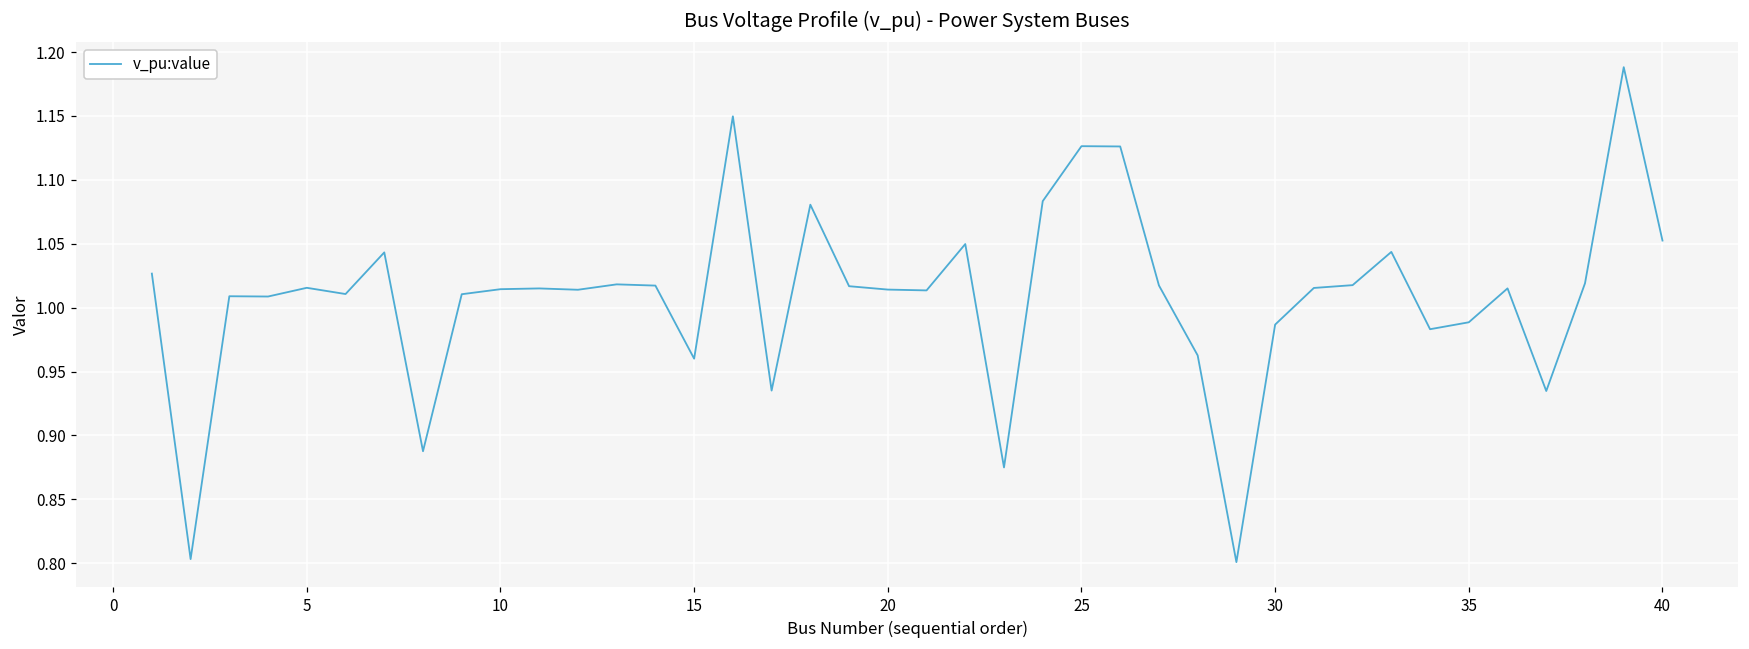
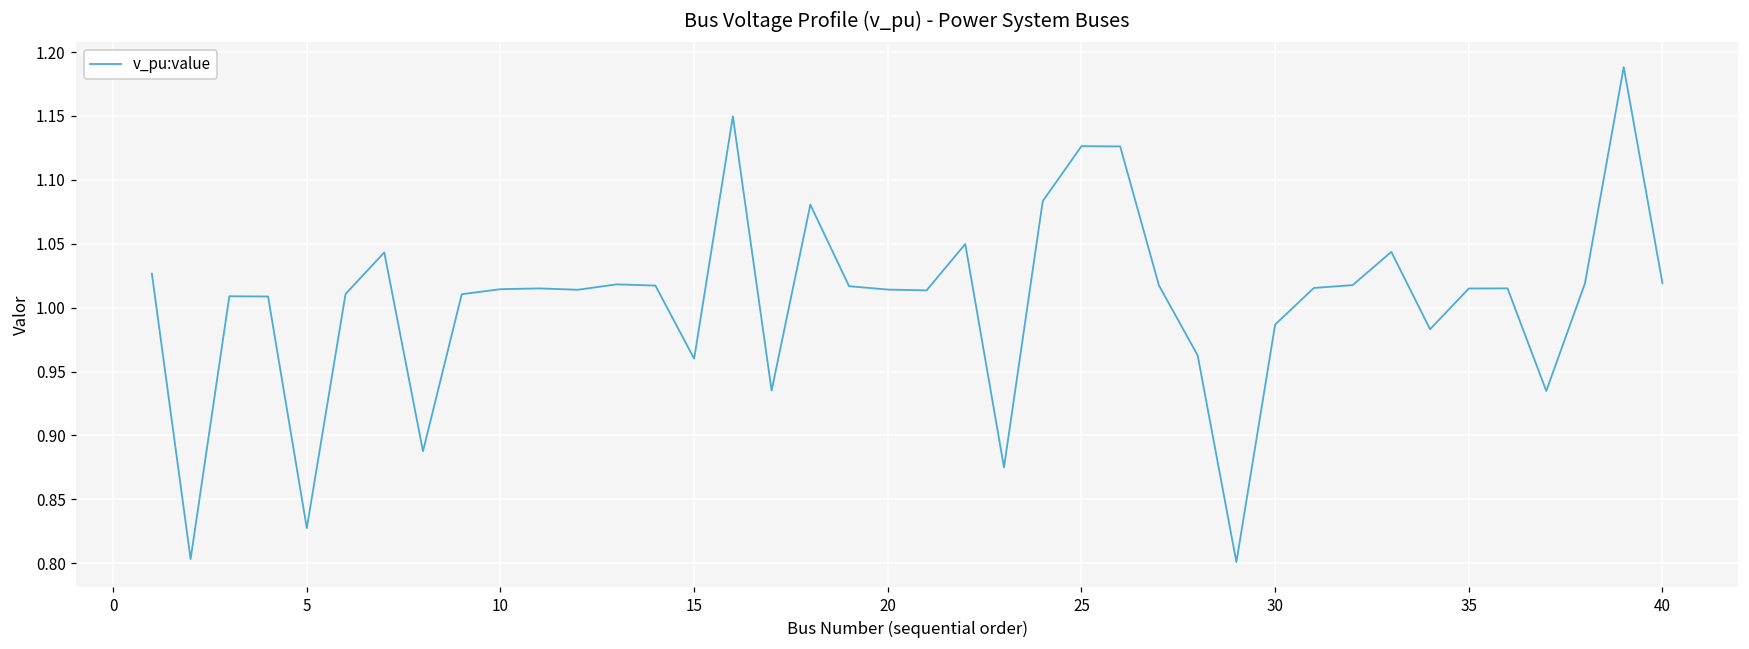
  {
-   "5": 1.016,
+   "5": 0.827,
    "10": 1.014,
    "15": 0.960,
    "20": 1.014,
    "25": 1.126,
    "30": 0.987,
-   "35": 0.989,
-   "40": 1.052
+   "35": 1.015,
+   "40": 1.019
  }
